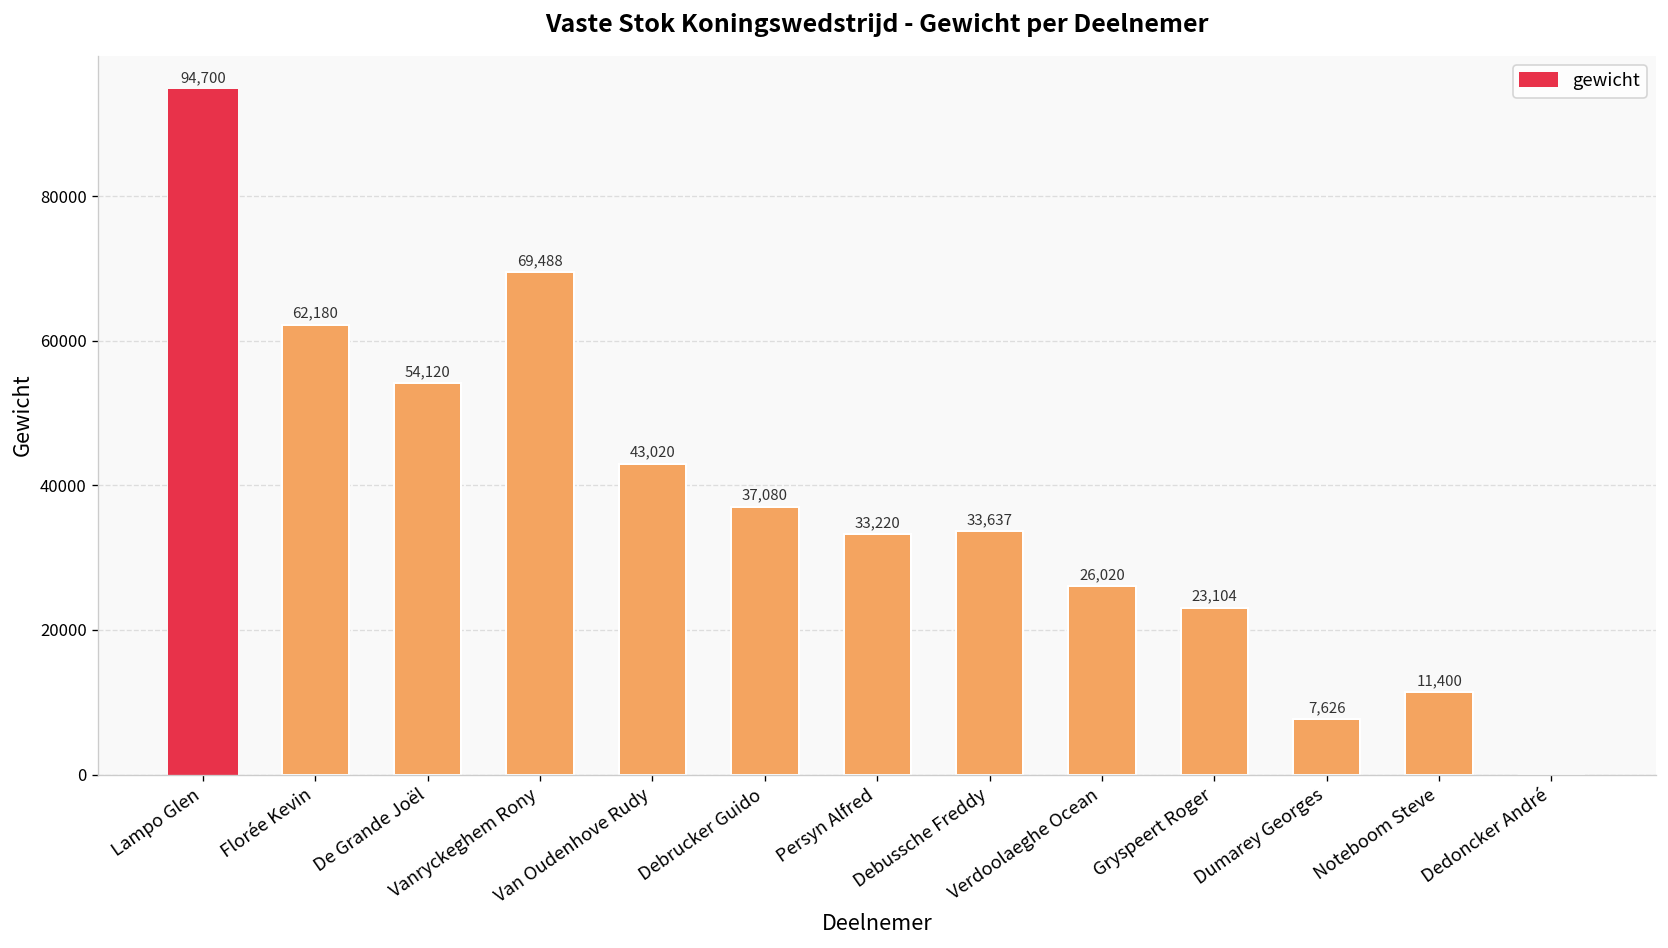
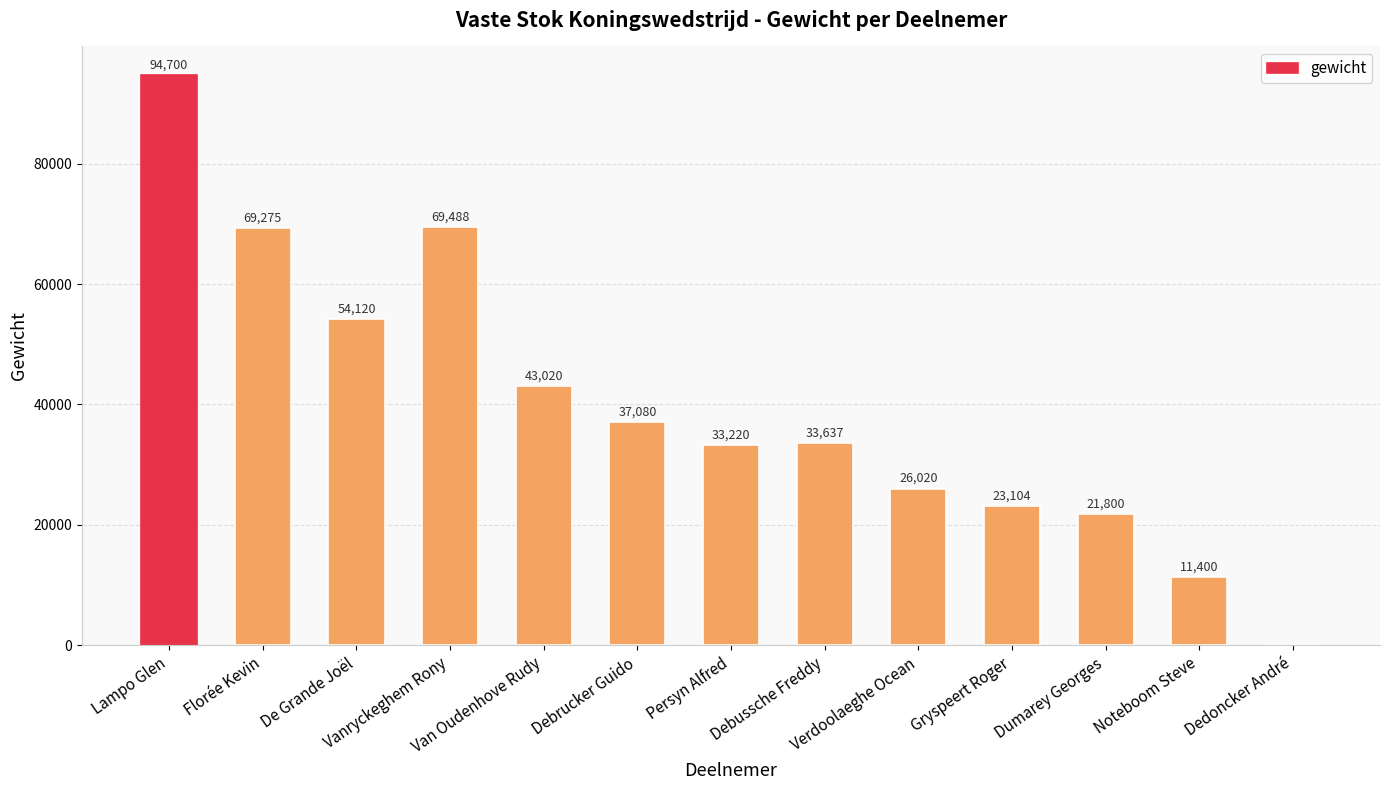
  {
    "Lampo Glen": "94,700",
-   "Florée Kevin": "62,180",
+   "Florée Kevin": "69,275",
    "De Grande Joël": "54,120",
    "Vanryckeghem Rony": "69,488",
    "Van Oudenhove Rudy": "43,020",
    "Debrucker Guido": "37,080",
    "Persyn Alfred": "33,220",
    "Debussche Freddy": "33,637",
    "Verdoolaeghe Ocean": "26,020",
    "Gryspeert Roger": "23,104",
-   "Dumarey Georges": "7,626",
+   "Dumarey Georges": "21,800",
    "Noteboom Steve": "11,400"
  }
